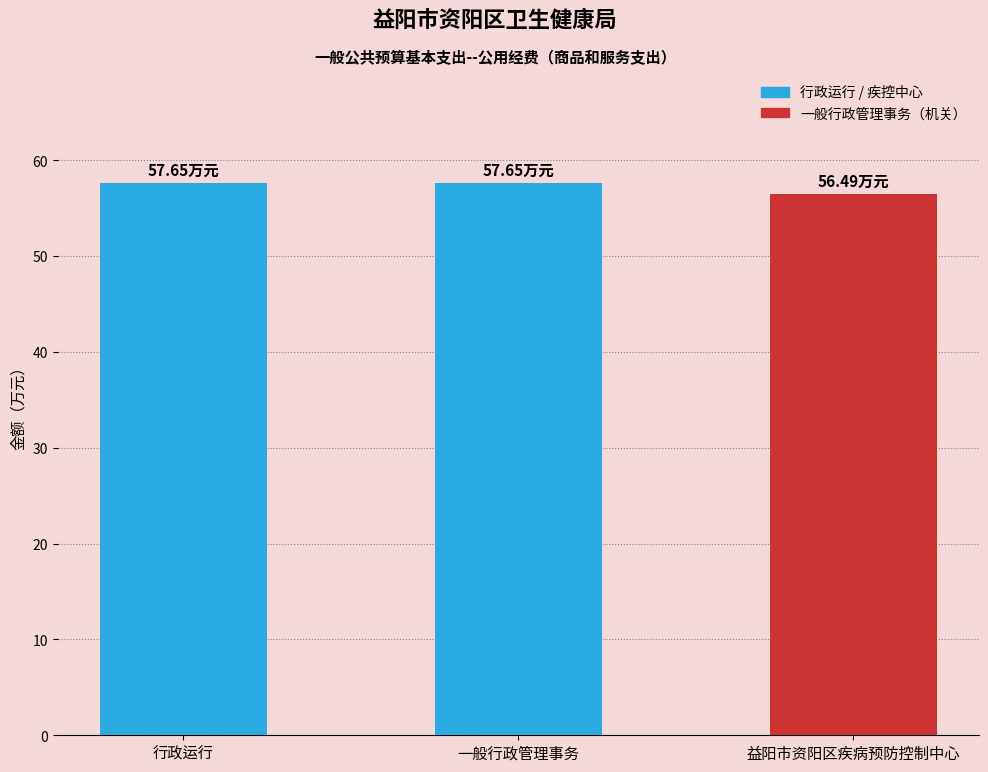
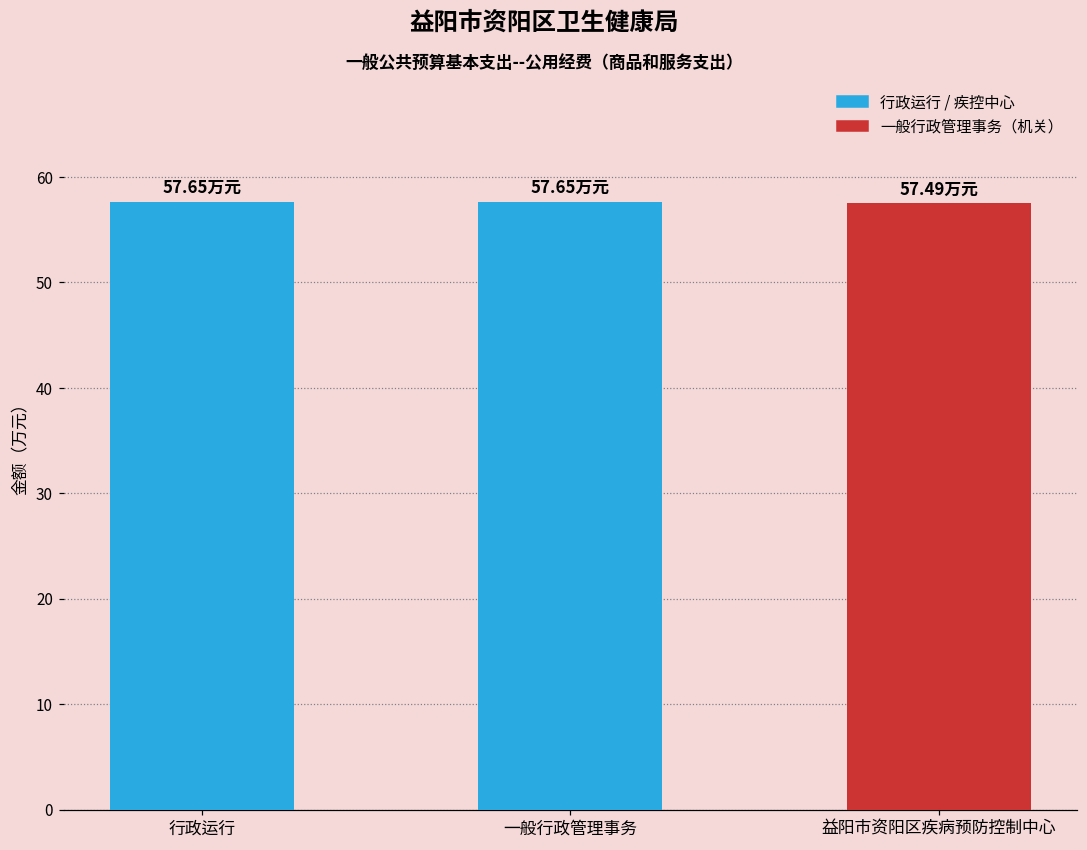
  {
    "行政运行": 57.65,
    "一般行政管理事务": 57.65,
-   "益阳市资阳区疾病预防控制中心": 56.49
+   "益阳市资阳区疾病预防控制中心": 57.49
  }
